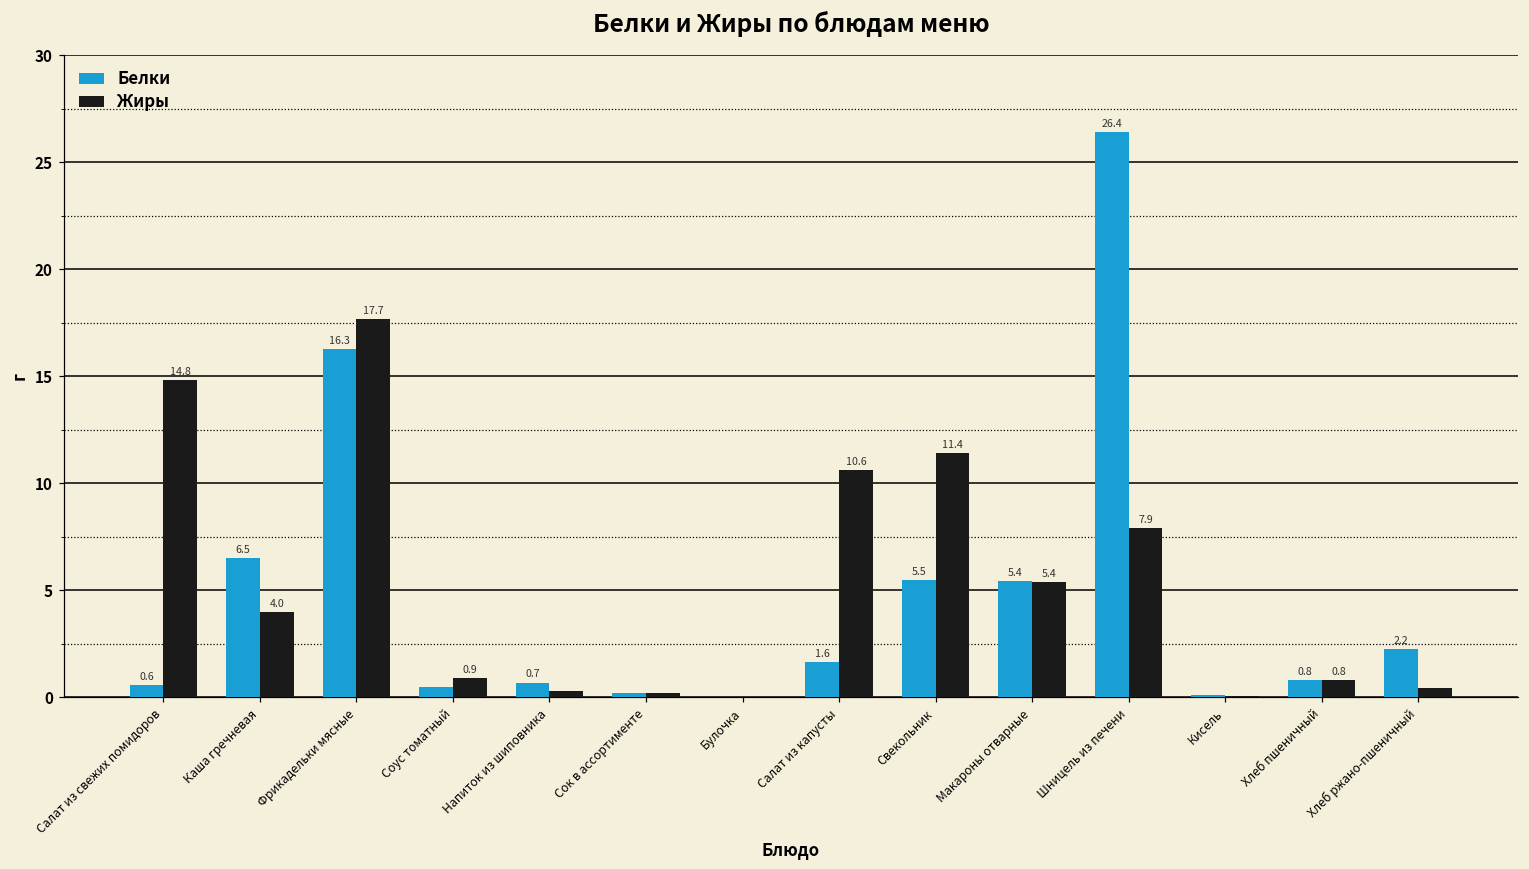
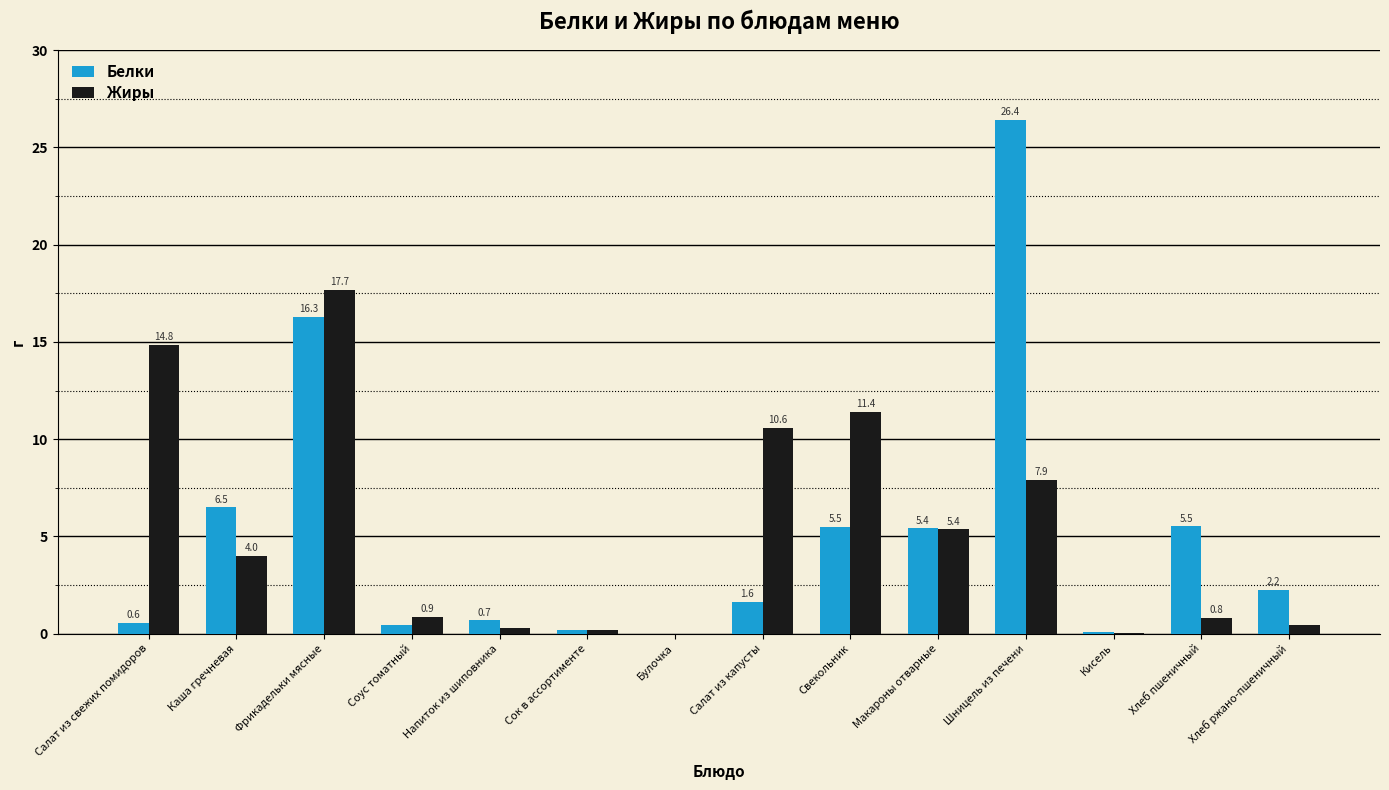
  {
    "Белки": {
      "Салат из свежих помидоров": 0.6,
      "Каша гречневая": 6.5,
      "Фрикадельки мясные": 16.3,
      "Напиток из шиповника": 0.7,
      "Салат из капусты": 1.6,
      "Свекольник": 5.5,
      "Макароны отварные": 5.4,
      "Шницель из печени": 26.4,
-     "Хлеб пшеничный": 0.8,
+     "Хлеб пшеничный": 5.5,
      "Хлеб ржано-пшеничный": 2.2
    },
    "Жиры": {
      "Салат из свежих помидоров": 14.8,
      "Каша гречневая": 4.0,
      "Фрикадельки мясные": 17.7,
      "Соус томатный": 0.9,
      "Салат из капусты": 10.6,
      "Свекольник": 11.4,
      "Макароны отварные": 5.4,
      "Шницель из печени": 7.9,
      "Хлеб пшеничный": 0.8
    }
  }
